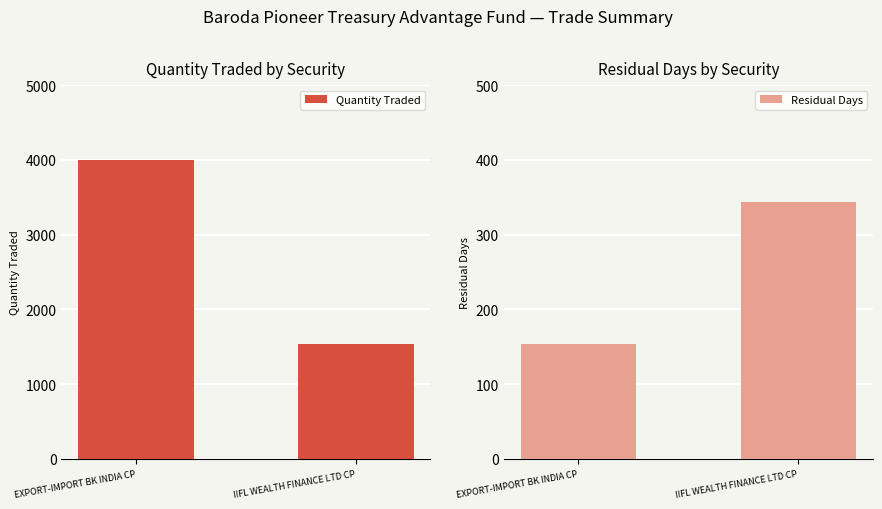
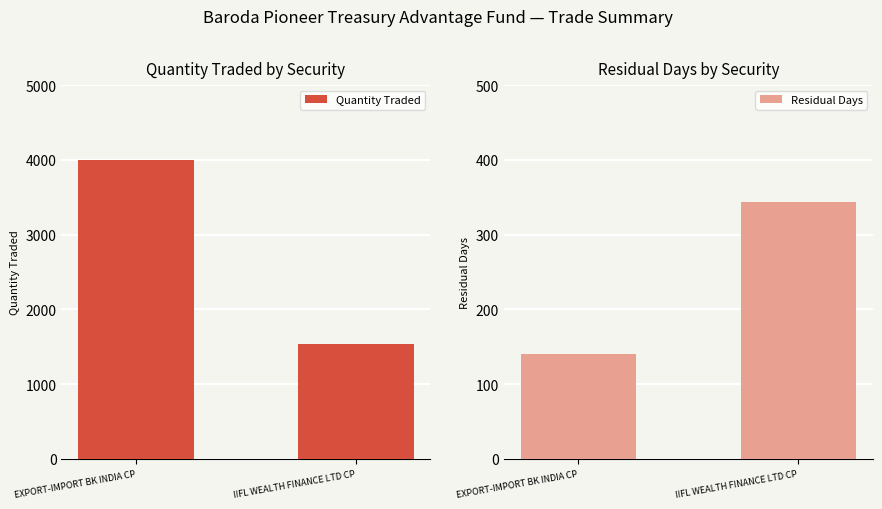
  {
    "Quantity Traded by Security": {
      "EXPORT-IMPORT BK INDIA CP": 4000,
      "IIFL WEALTH FINANCE LTD CP": 1500
    },
    "Residual Days by Security": {
-     "EXPORT-IMPORT BK INDIA CP": 150,
+     "EXPORT-IMPORT BK INDIA CP": 140,
      "IIFL WEALTH FINANCE LTD CP": 340
    }
  }
